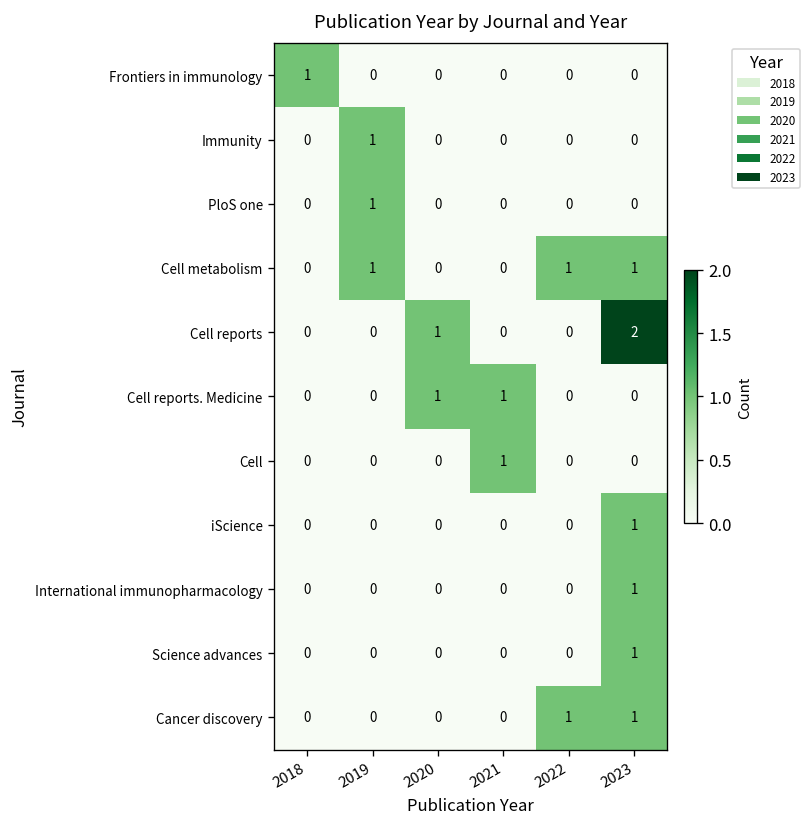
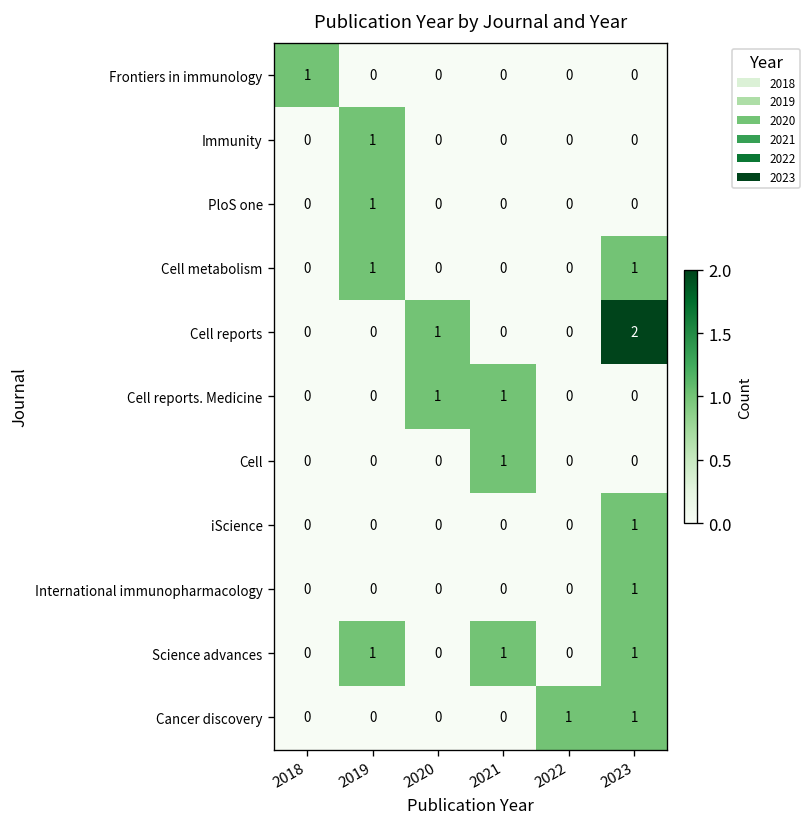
  {
    "Frontiers in immunology": {
      "2018": 1,
      "2019": 0,
      "2020": 0,
      "2021": 0,
      "2022": 0,
      "2023": 0
    },
    "Immunity": {
      "2018": 0,
      "2019": 1,
      "2020": 0,
      "2021": 0,
      "2022": 0,
      "2023": 0
    },
    "PloS one": {
      "2018": 0,
      "2019": 1,
      "2020": 0,
      "2021": 0,
      "2022": 0,
      "2023": 0
    },
    "Cell metabolism": {
      "2018": 0,
      "2019": 1,
      "2020": 0,
      "2021": 0,
-     "2022": 1,
+     "2022": 0,
      "2023": 1
    },
    "Cell reports": {
      "2018": 0,
      "2019": 0,
      "2020": 1,
      "2021": 0,
      "2022": 0,
      "2023": 2
    },
    "Cell reports. Medicine": {
      "2018": 0,
      "2019": 0,
      "2020": 1,
      "2021": 1,
      "2022": 0,
      "2023": 0
    },
    "Cell": {
      "2018": 0,
      "2019": 0,
      "2020": 0,
      "2021": 1,
      "2022": 0,
      "2023": 0
    },
    "iScience": {
      "2018": 0,
      "2019": 0,
      "2020": 0,
      "2021": 0,
      "2022": 0,
      "2023": 1
    },
    "International immunopharmacology": {
      "2018": 0,
      "2019": 0,
      "2020": 0,
      "2021": 0,
      "2022": 0,
      "2023": 1
    },
    "Science advances": {
      "2018": 0,
-     "2019": 0,
+     "2019": 1,
      "2020": 0,
-     "2021": 0,
+     "2021": 1,
      "2022": 0,
      "2023": 1
    },
    "Cancer discovery": {
      "2018": 0,
      "2019": 0,
      "2020": 0,
      "2021": 0,
      "2022": 1,
      "2023": 1
    }
  }
